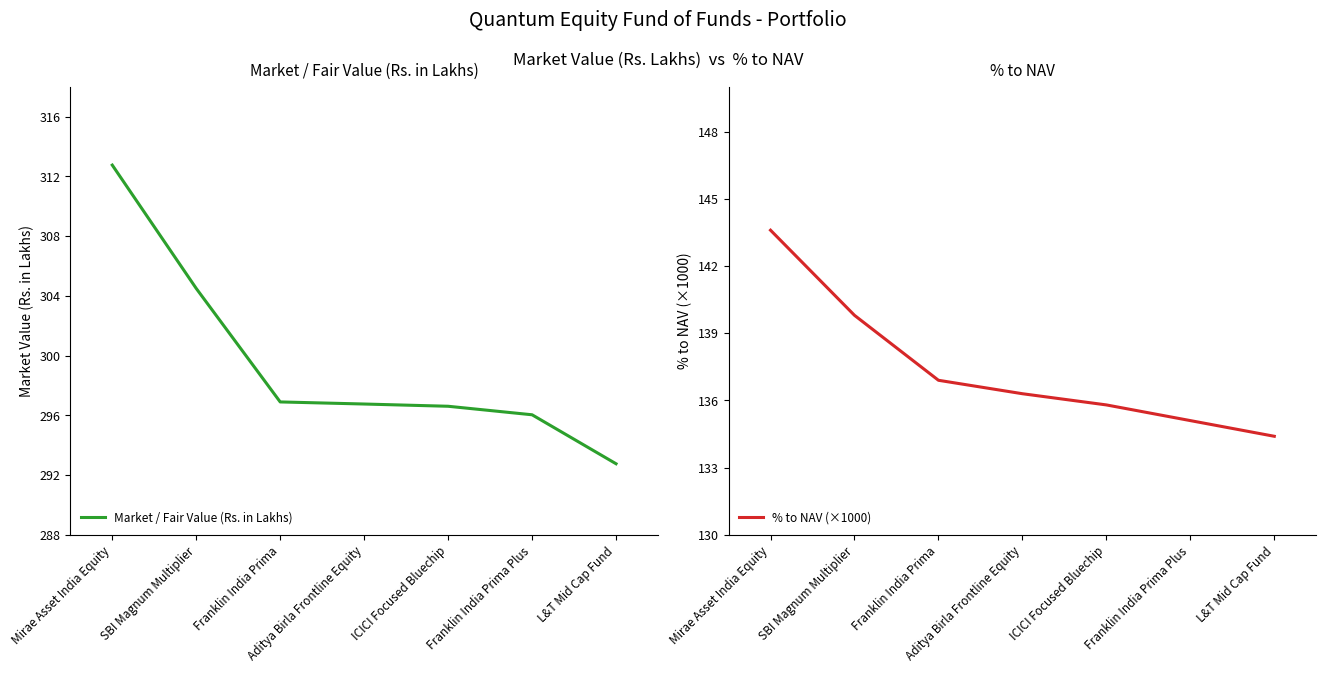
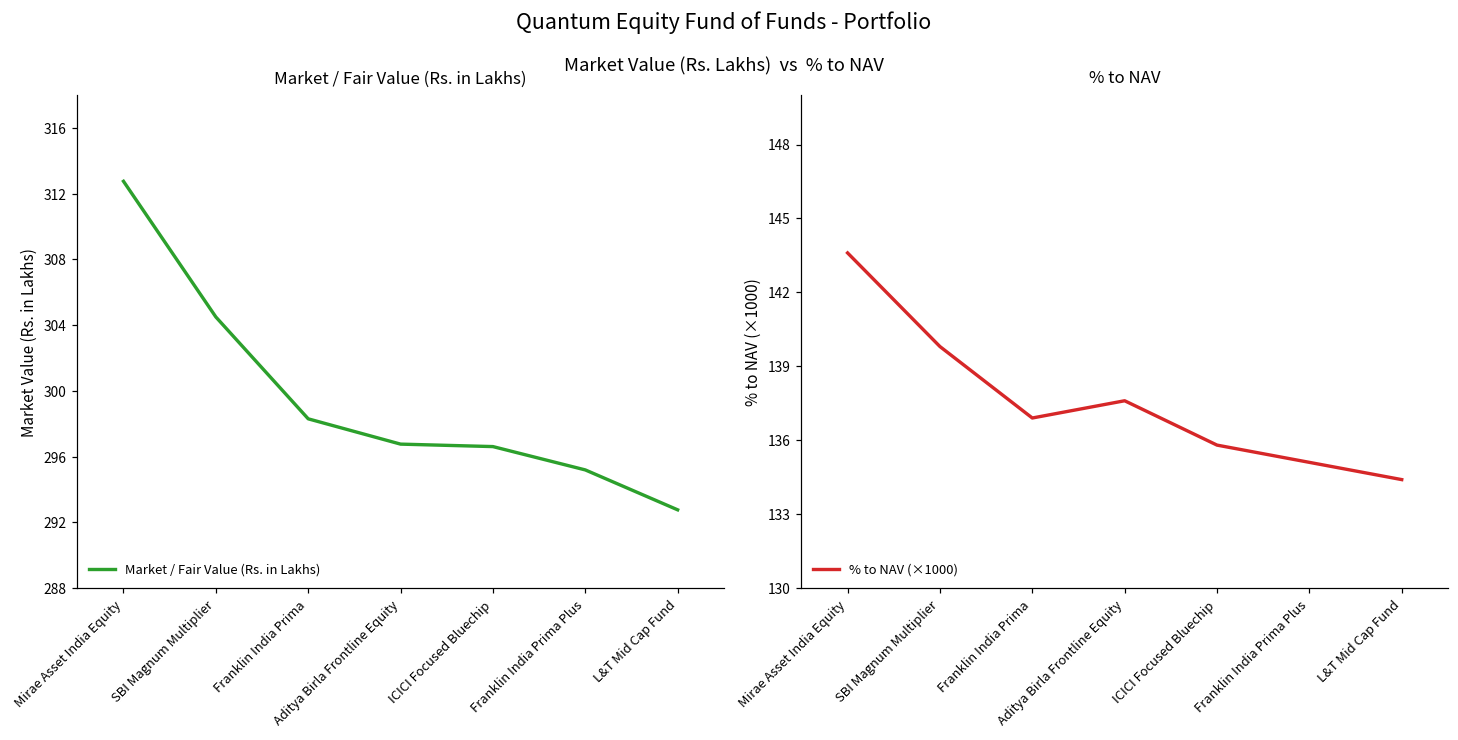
  {
    "Market / Fair Value (Rs. in Lakhs)": {
      "Mirae Asset India Equity": 312.8,
      "SBI Magnum Multiplier": 304.5,
-     "Franklin India Prima": 296.9,
+     "Franklin India Prima": 298.3,
      "Aditya Birla Frontline Equity": 296.8,
      "ICICI Focused Bluechip": 296.6,
-     "Franklin India Prima Plus": 296.0,
+     "Franklin India Prima Plus": 295.2,
      "L&T Mid Cap Fund": 292.8
    },
    "% to NAV": {
      "Mirae Asset India Equity": 143.6,
      "SBI Magnum Multiplier": 139.8,
      "Franklin India Prima": 136.9,
-     "Aditya Birla Frontline Equity": 136.3,
+     "Aditya Birla Frontline Equity": 137.6,
      "ICICI Focused Bluechip": 135.8,
      "Franklin India Prima Plus": 135.1,
      "L&T Mid Cap Fund": 134.4
    }
  }
